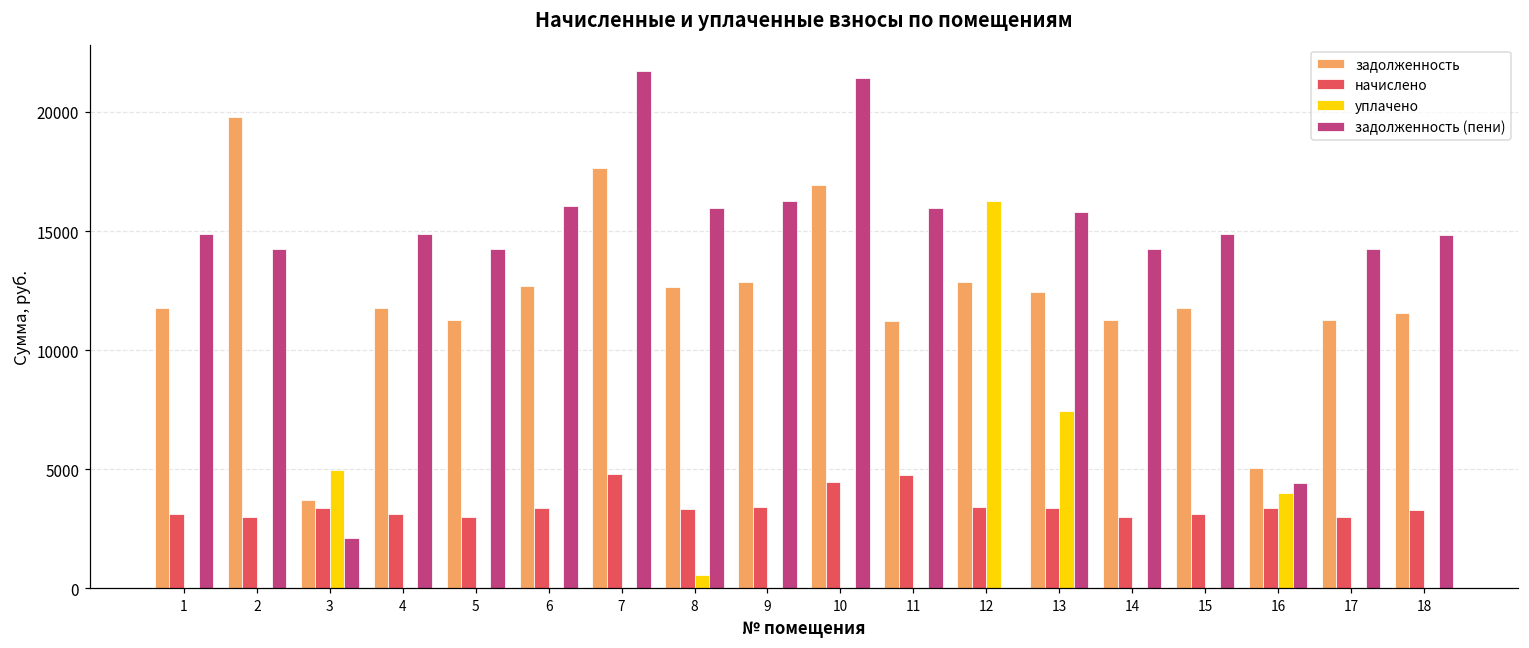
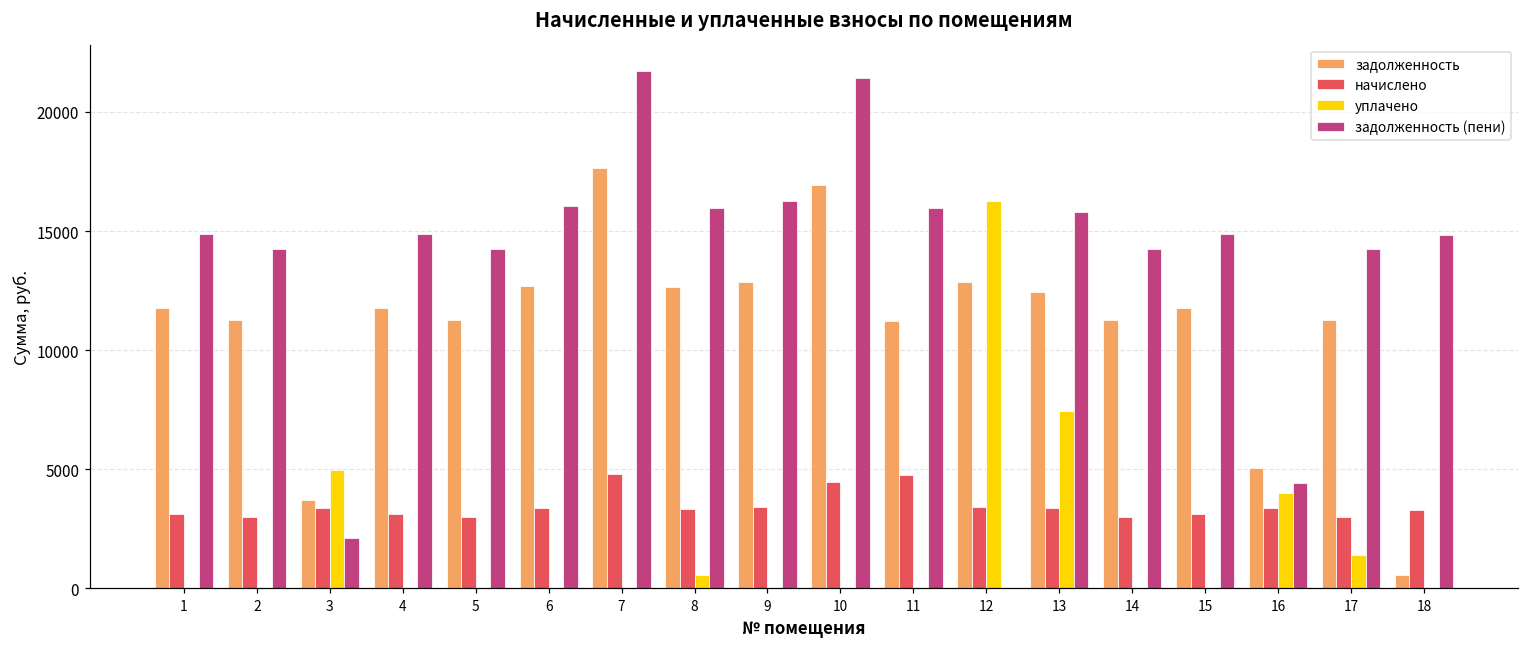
  {
    "задолженность": {
      "1": 11800,
-     "2": 19800,
+     "2": 11200,
      "3": 3700,
      "4": 11800,
      "5": 11200,
      "6": 12700,
      "7": 17600,
      "8": 12600,
      "9": 12800,
      "10": 16900,
      "11": 11200,
      "12": 12800,
      "13": 12400,
      "14": 11200,
      "15": 11800,
      "16": 5100,
      "17": 11200,
-     "18": 11600
+     "18": 600
    },
    "уплачено": {
      "1": 0,
      "2": 0,
      "3": 5000,
      "4": 0,
      "5": 0,
      "6": 0,
      "7": 0,
      "8": 600,
      "9": 0,
      "10": 0,
      "11": 0,
      "12": 16200,
      "13": 7400,
      "14": 0,
      "15": 0,
      "16": 4000,
-     "17": 0,
+     "17": 1400,
      "18": 0
    }
  }
